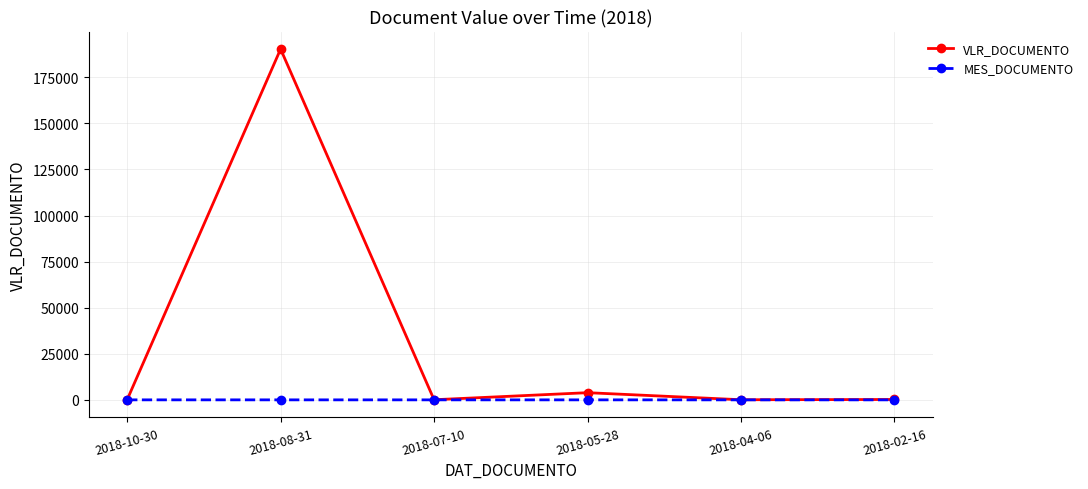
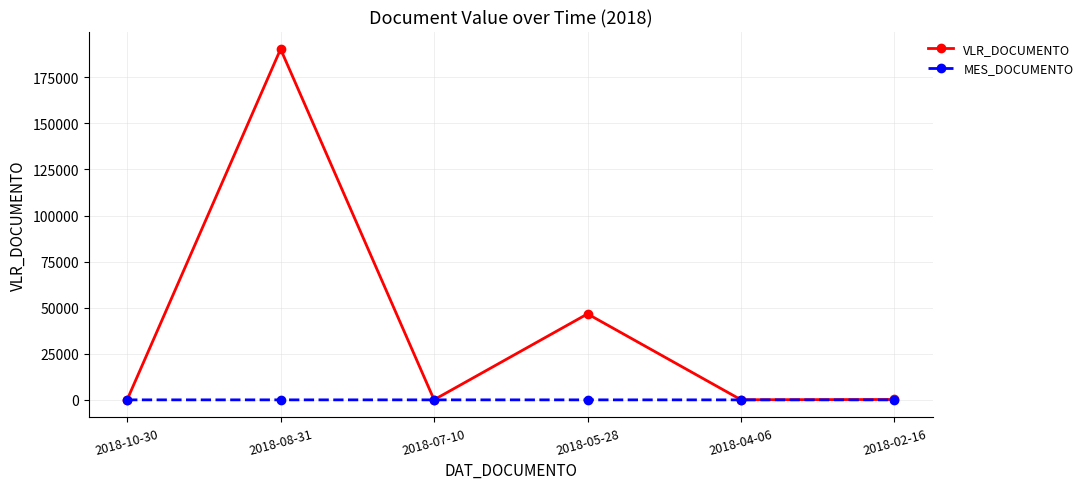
  {
    "VLR_DOCUMENTO": {
      "2018-08-31": 190000,
-     "2018-05-28": 4000
+     "2018-05-28": 47000
    },
    "MES_DOCUMENTO": {
      "2018-08-31": 0,
      "2018-05-28": 0
    }
  }
